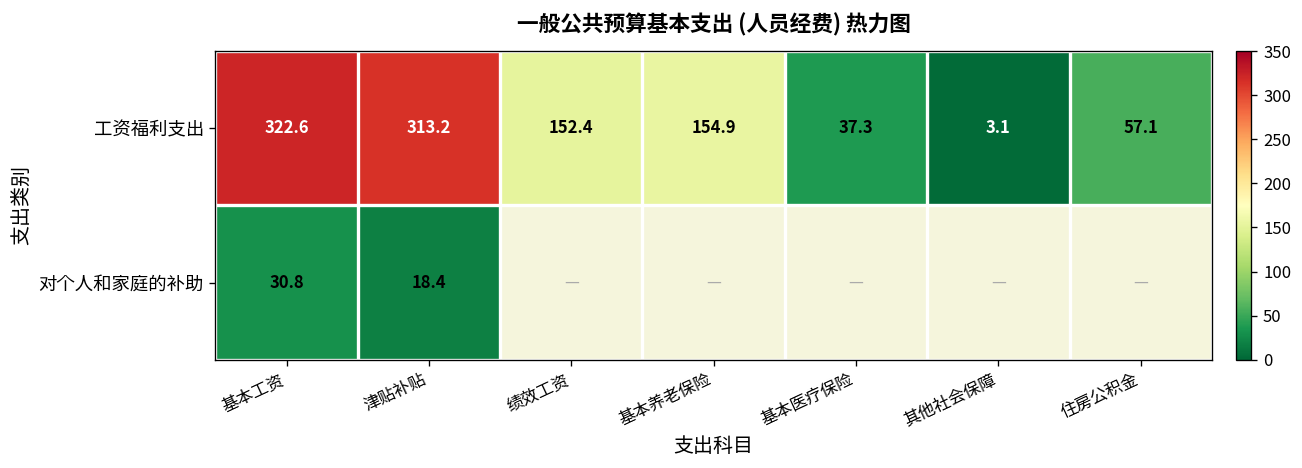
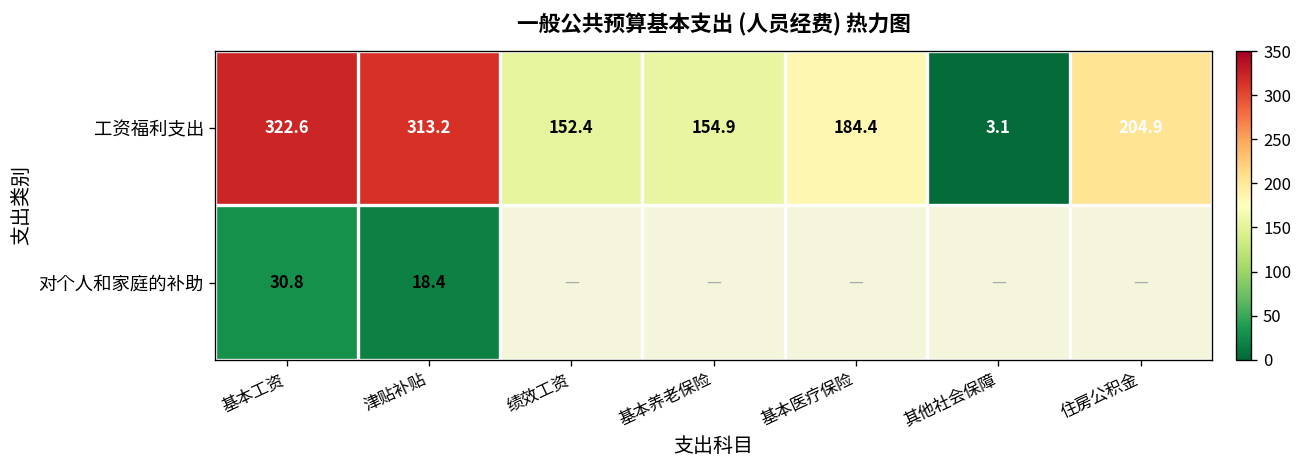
  {
    "工资福利支出": {
      "基本工资": 322.6,
      "津贴补贴": 313.2,
      "绩效工资": 152.4,
      "基本养老保险": 154.9,
-     "基本医疗保险": 37.3,
+     "基本医疗保险": 184.4,
      "其他社会保障": 3.1,
-     "住房公积金": 57.1
+     "住房公积金": 204.9
    },
    "对个人和家庭的补助": {
      "基本工资": 30.8,
      "津贴补贴": 18.4
    }
  }
